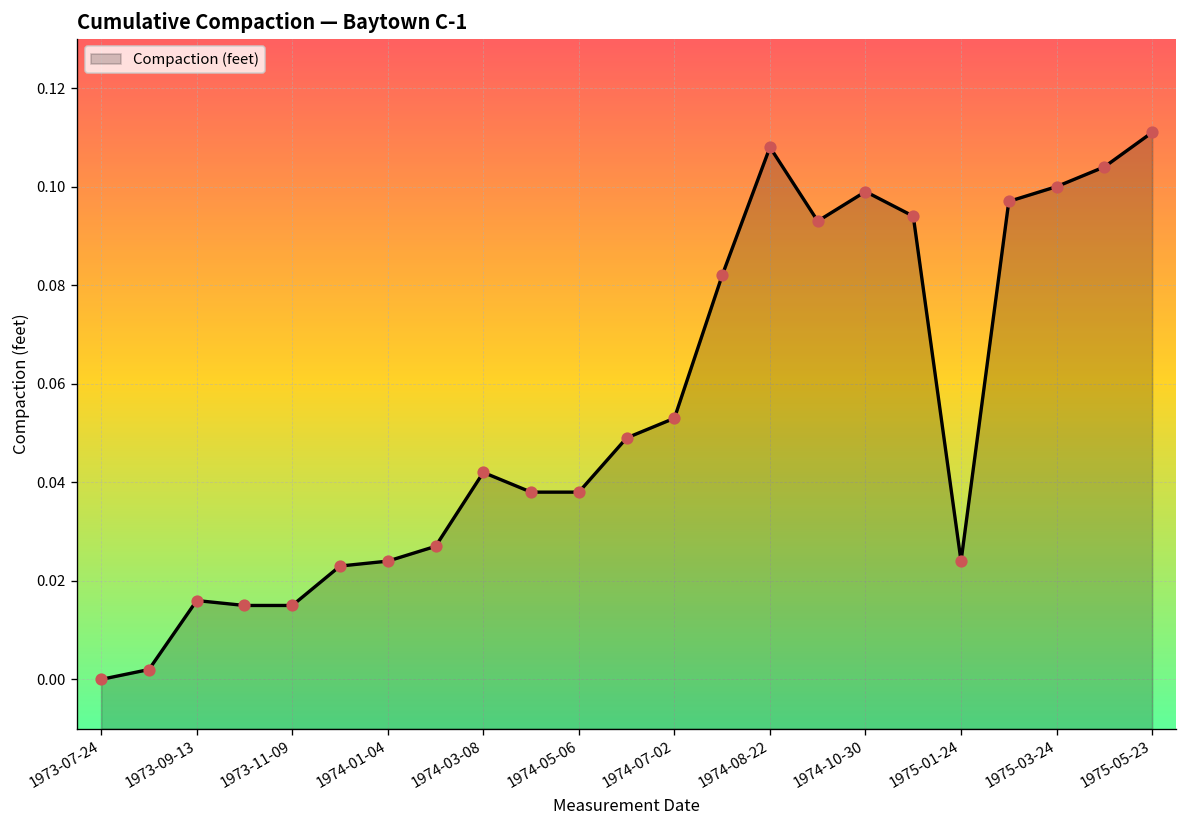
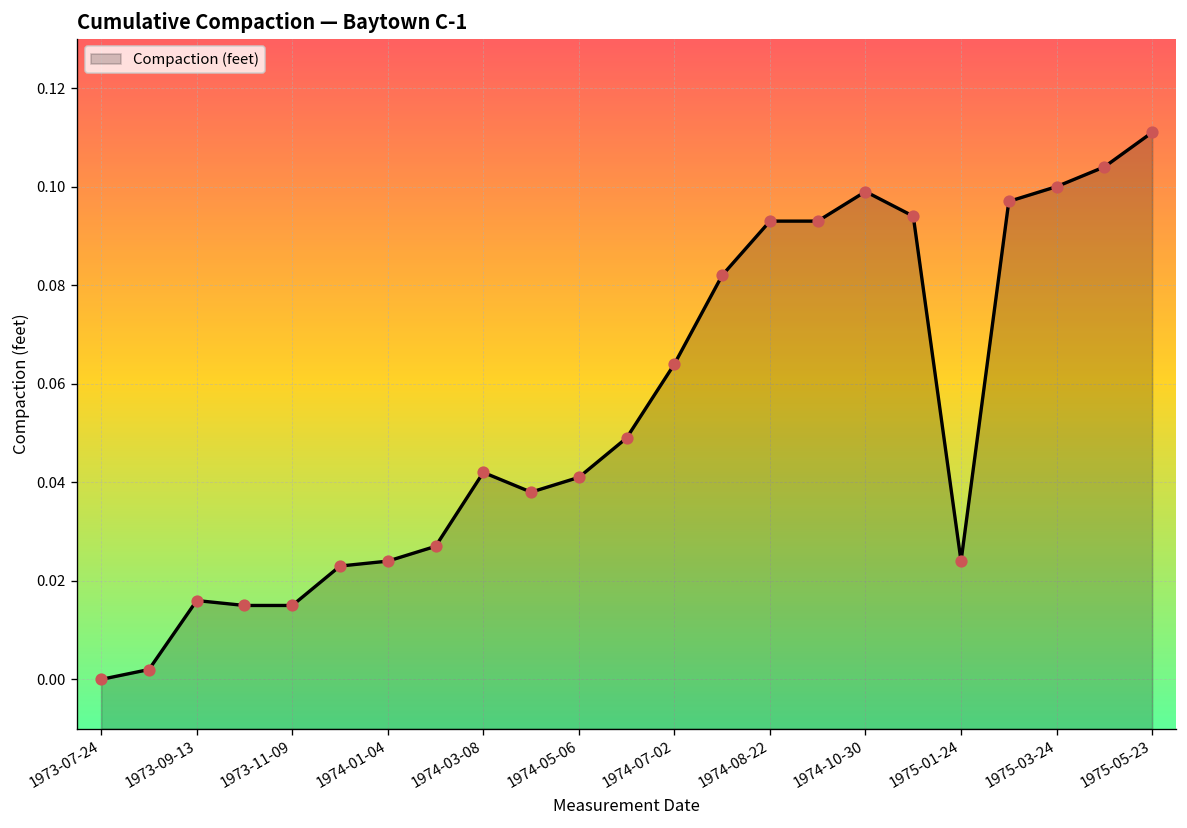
  {
    "1973-07-24": 0.000,
    "1973-09-13": 0.016,
    "1973-11-09": 0.015,
    "1974-01-04": 0.024,
    "1974-03-08": 0.042,
-   "1974-05-06": 0.038,
-   "1974-07-02": 0.053,
-   "1974-08-22": 0.108,
+   "1974-05-06": 0.041,
+   "1974-07-02": 0.064,
+   "1974-08-22": 0.093,
    "1974-10-30": 0.099,
    "1975-01-24": 0.024,
    "1975-03-24": 0.100,
    "1975-05-23": 0.111
  }
